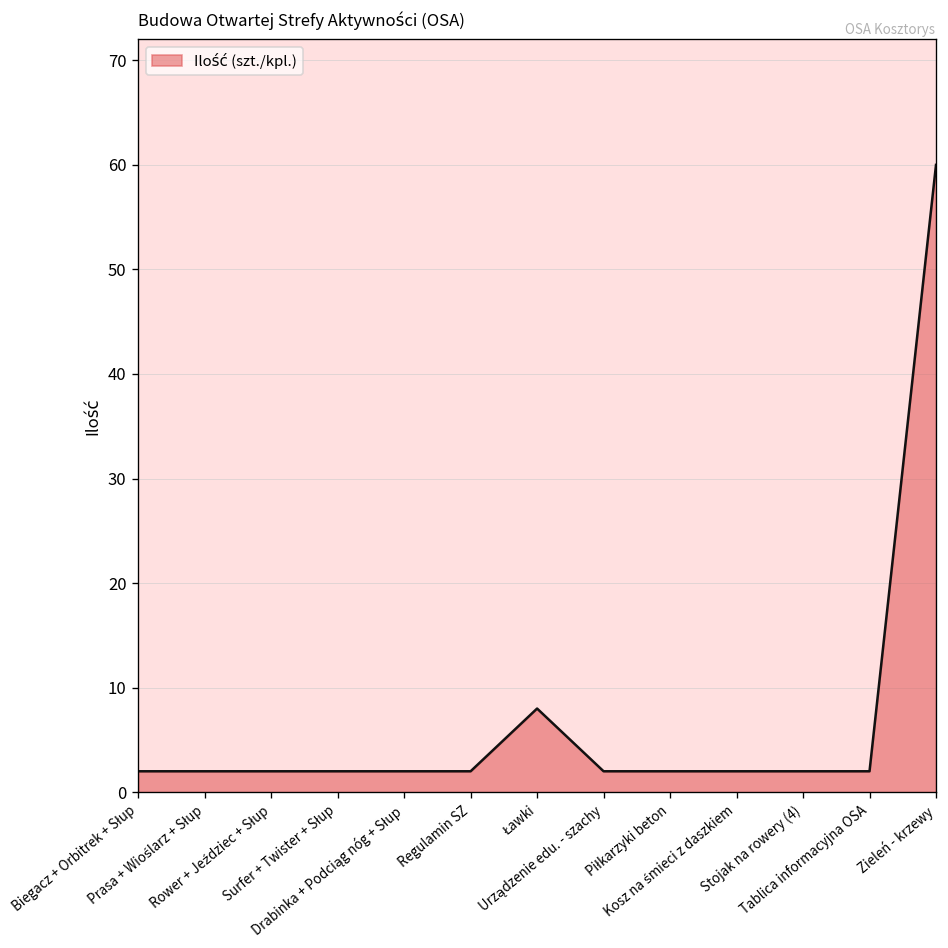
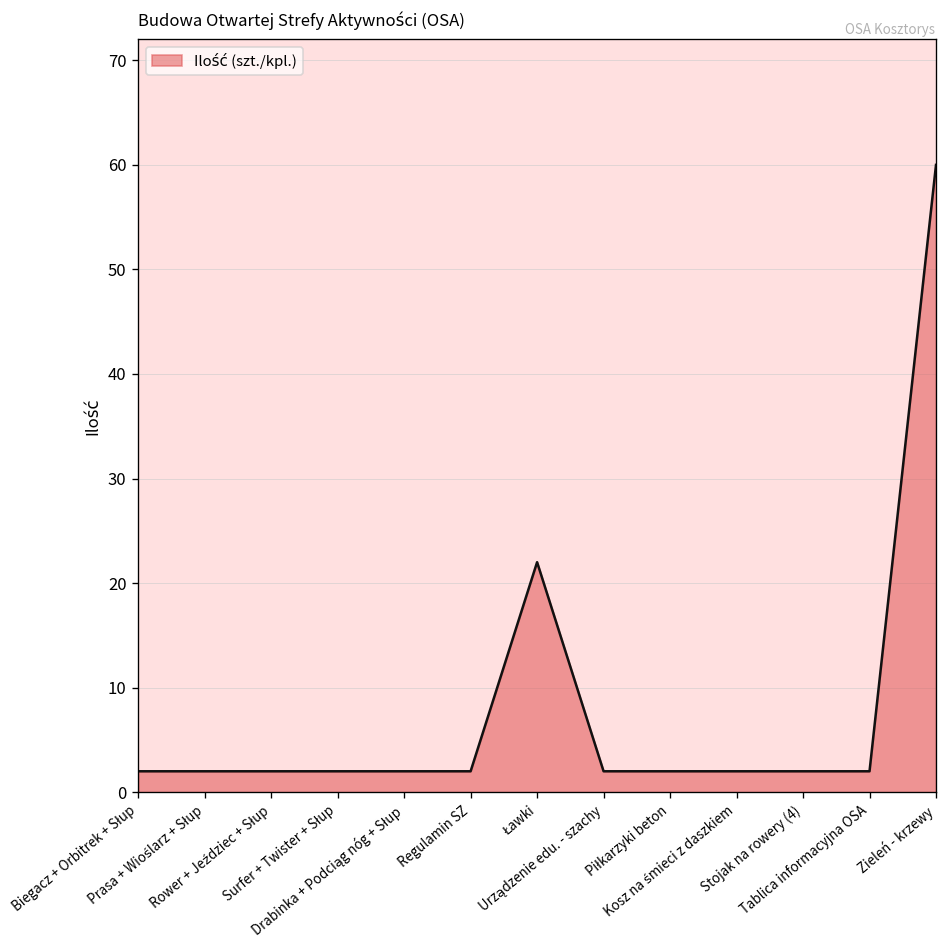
  {
    "Biegacz + Orbitrek + Słup": 2,
    "Prasa + Wioślarz + Słup": 2,
    "Rower + Jeździec + Słup": 2,
    "Surfer + Twister + Słup": 2,
    "Drabinka + Podciąg nóg + Słup": 2,
    "Regulamin SZ": 2,
-   "Ławki": 8,
+   "Ławki": 22,
    "Urządzenie edu. - szachy": 2,
    "Piłkarzyki beton": 2,
    "Kosz na śmieci z daszkiem": 2,
    "Stojak na rowery (4)": 2,
    "Tablica informacyjna OSA": 2,
    "Zieleń - krzewy": 60
  }
